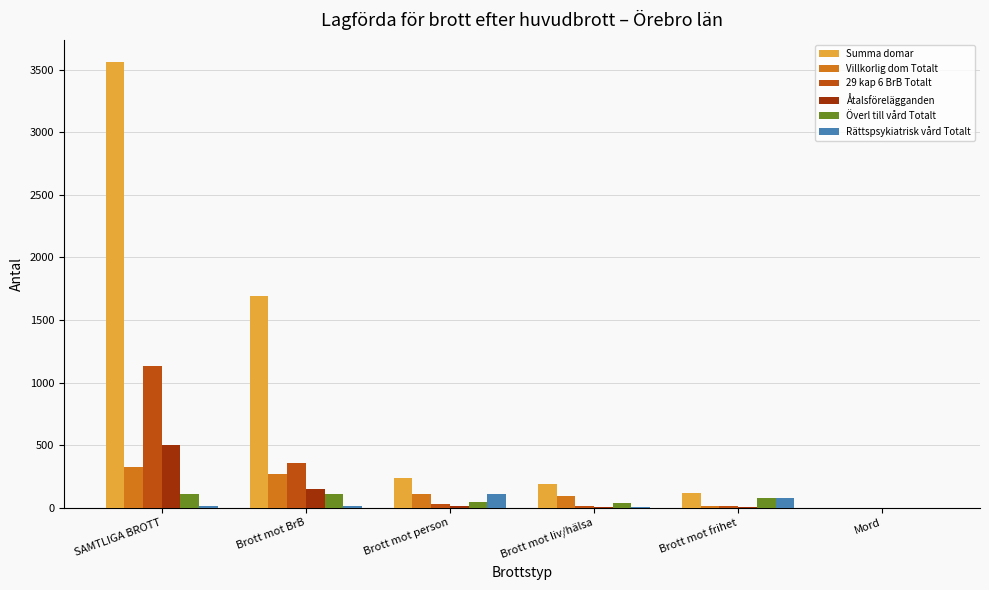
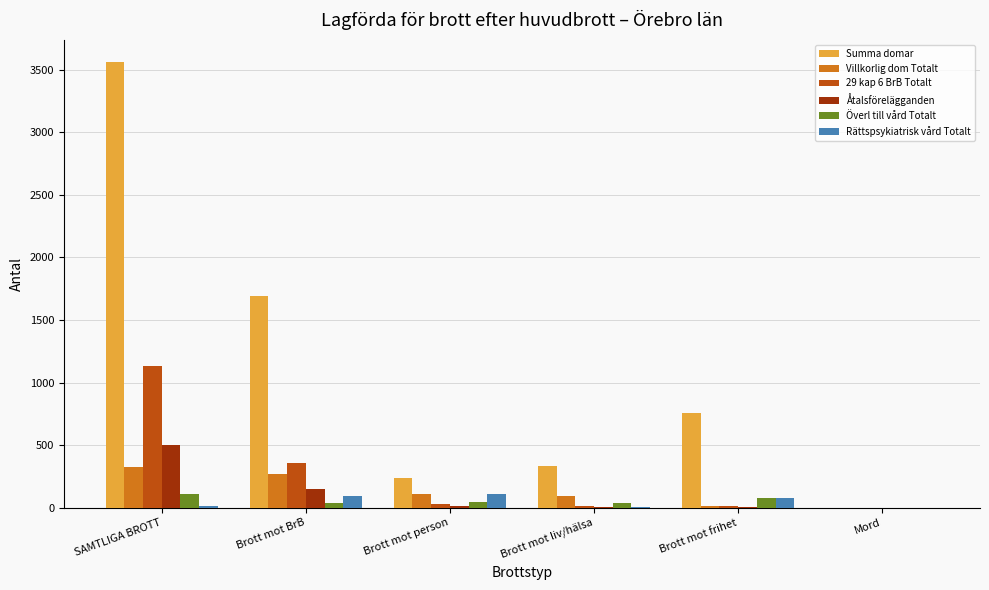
  {
    "Summa domar": {
      "SAMTLIGA BROTT": 3560,
      "Brott mot BrB": 1690,
      "Brott mot person": 240,
-     "Brott mot liv/hälsa": 190,
-     "Brott mot frihet": 120
+     "Brott mot liv/hälsa": 340,
+     "Brott mot frihet": 750
    },
    "Överl till vård Totalt": {
      "SAMTLIGA BROTT": 110,
-     "Brott mot BrB": 110,
+     "Brott mot BrB": 40,
      "Brott mot person": 40,
      "Brott mot liv/hälsa": 40,
      "Brott mot frihet": 70,
      "Mord": 0
    },
    "Rättspsykiatrisk vård Totalt": {
-     "Brott mot BrB": 10,
+     "Brott mot BrB": 90,
      "Brott mot person": 110,
      "Brott mot frihet": 80,
      "Mord": 0
    }
  }
